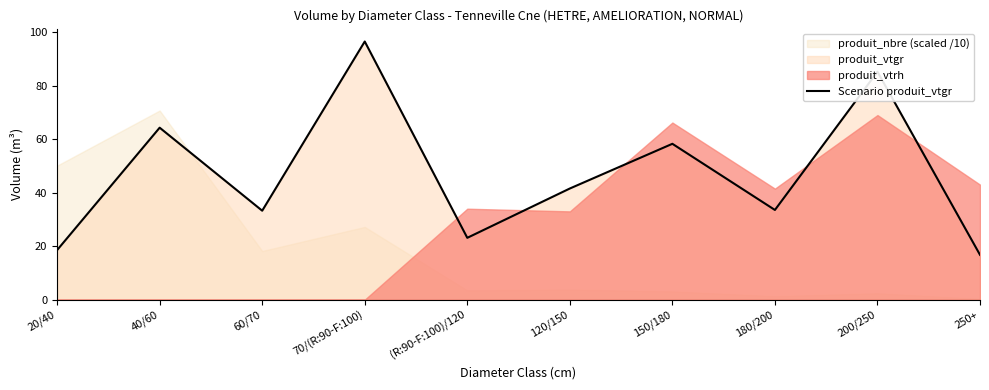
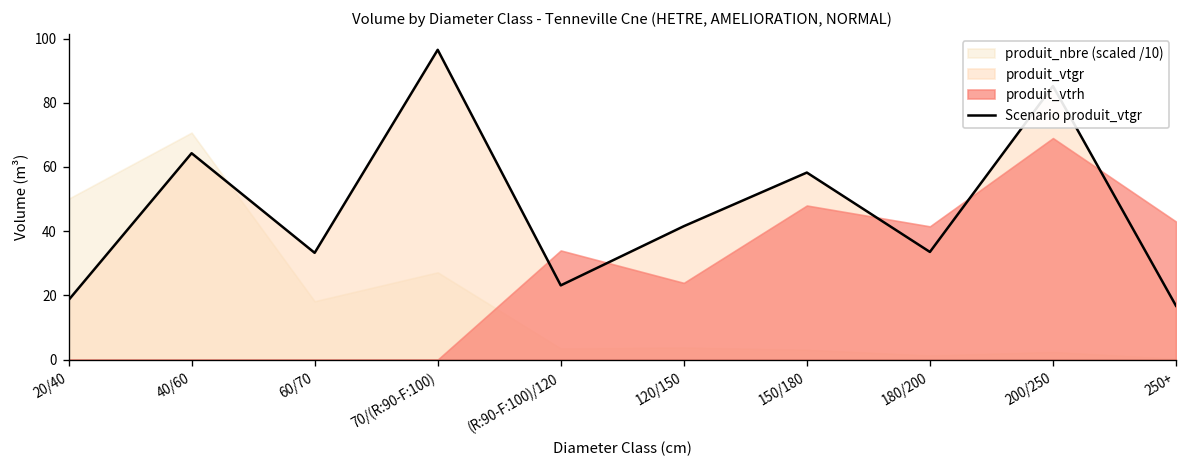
  {
    "produit_vtrh": {
      "20/40": 0,
      "40/60": 0,
      "60/70": 0,
      "70/(R:90-F:100)": 0,
      "(R:90-F:100)/120": 34,
-     "120/150": 33,
-     "150/180": 66,
+     "120/150": 24,
+     "150/180": 48,
      "180/200": 42,
      "200/250": 69,
      "250+": 43
    }
  }
